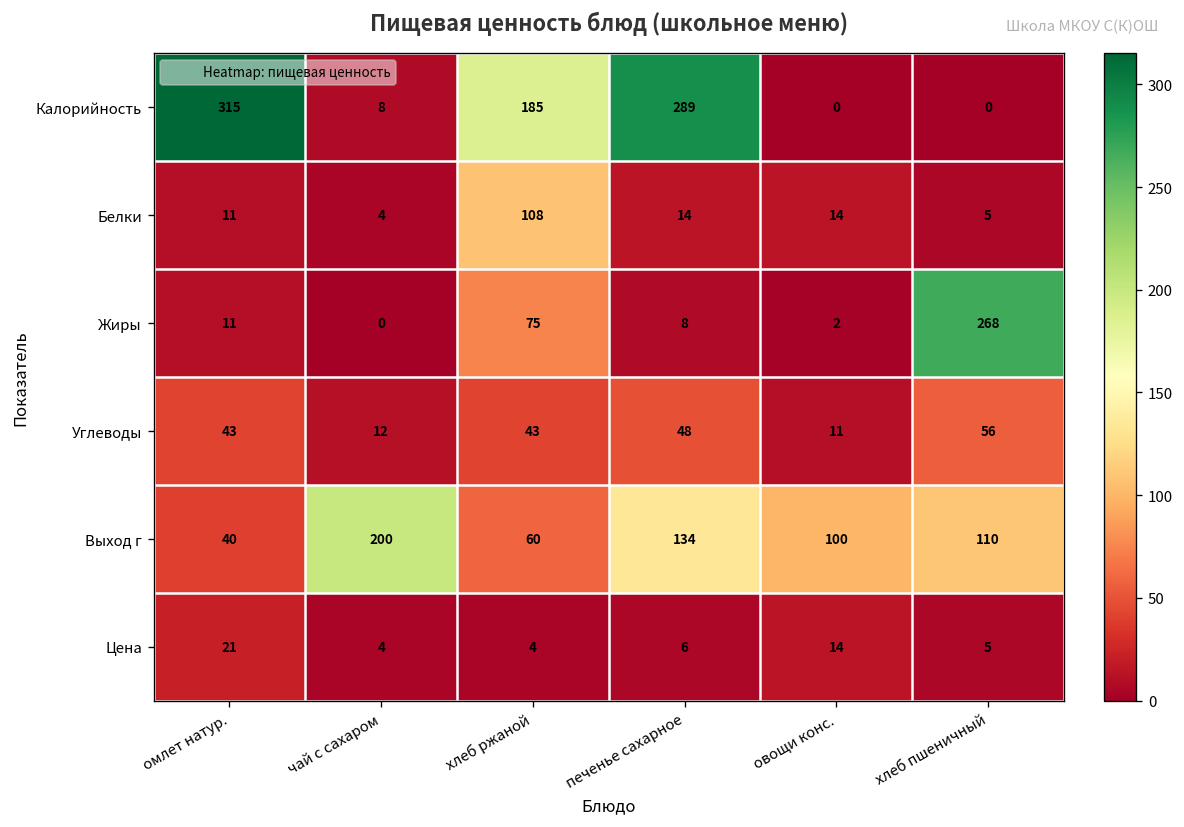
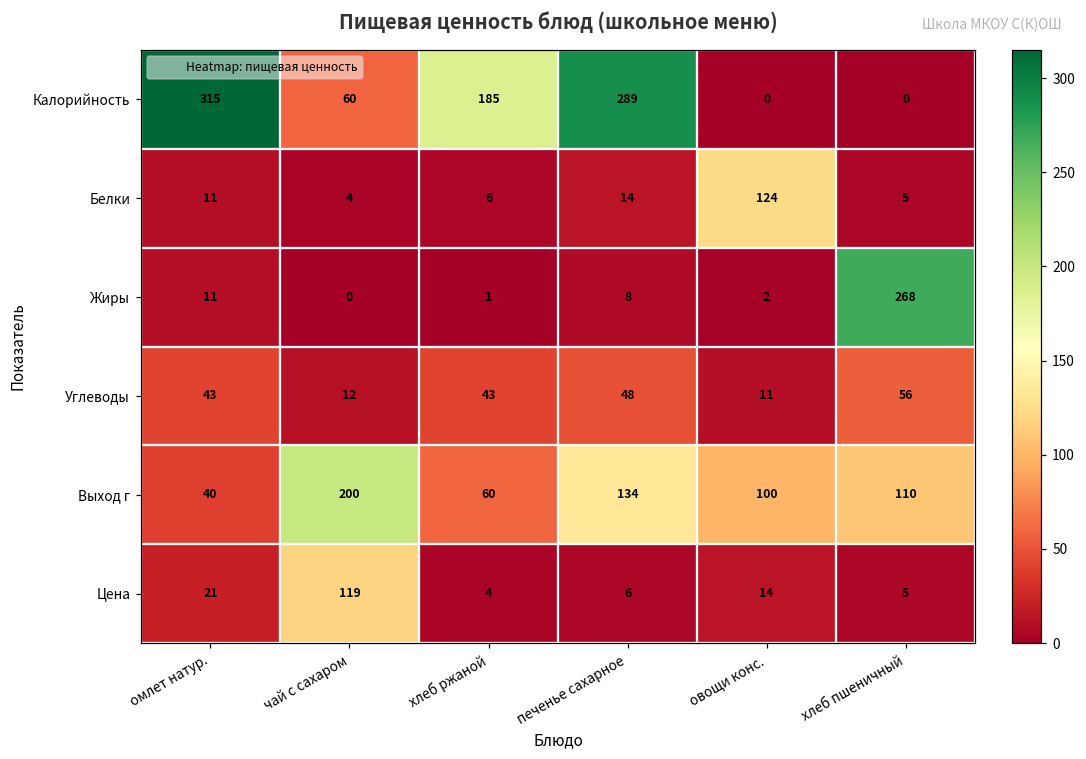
  {
    "Калорийность": {
      "омлет натур.": 315,
-     "чай с сахаром": 8,
+     "чай с сахаром": 60,
      "хлеб ржаной": 185,
      "печенье сахарное": 289,
      "овощи конс.": 0,
      "хлеб пшеничный": 0
    },
    "Белки": {
      "омлет натур.": 11,
      "чай с сахаром": 4,
-     "хлеб ржаной": 108,
+     "хлеб ржаной": 6,
      "печенье сахарное": 14,
-     "овощи конс.": 14,
+     "овощи конс.": 124,
      "хлеб пшеничный": 5
    },
    "Жиры": {
      "омлет натур.": 11,
      "чай с сахаром": 0,
-     "хлеб ржаной": 75,
+     "хлеб ржаной": 1,
      "печенье сахарное": 8,
      "овощи конс.": 2,
      "хлеб пшеничный": 268
    },
    "Углеводы": {
      "омлет натур.": 43,
      "чай с сахаром": 12,
      "хлеб ржаной": 43,
      "печенье сахарное": 48,
      "овощи конс.": 11,
      "хлеб пшеничный": 56
    },
    "Выход г": {
      "омлет натур.": 40,
      "чай с сахаром": 200,
      "хлеб ржаной": 60,
      "печенье сахарное": 134,
      "овощи конс.": 100,
      "хлеб пшеничный": 110
    },
    "Цена": {
      "омлет натур.": 21,
-     "чай с сахаром": 4,
+     "чай с сахаром": 119,
      "хлеб ржаной": 4,
      "печенье сахарное": 6,
      "овощи конс.": 14,
      "хлеб пшеничный": 5
    }
  }
